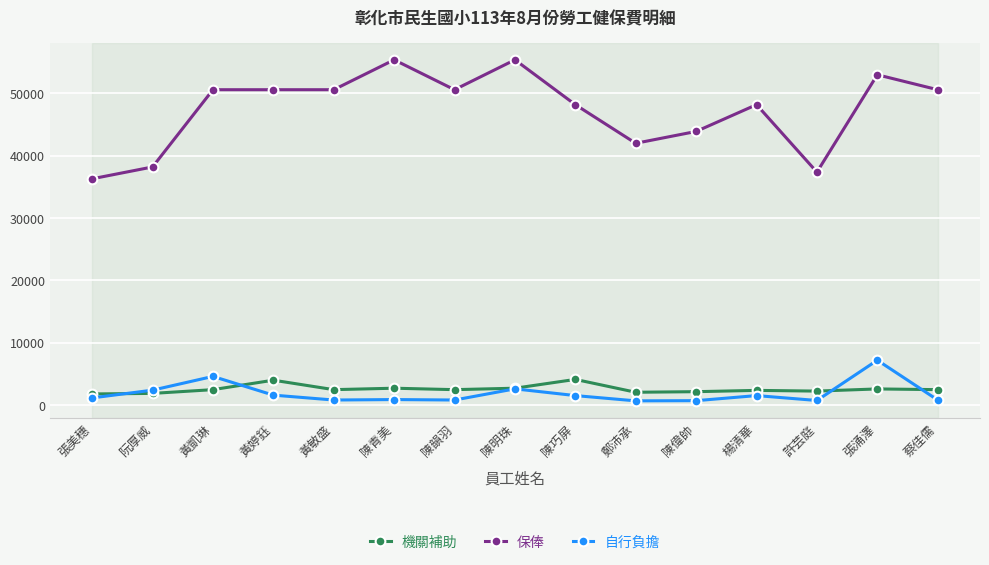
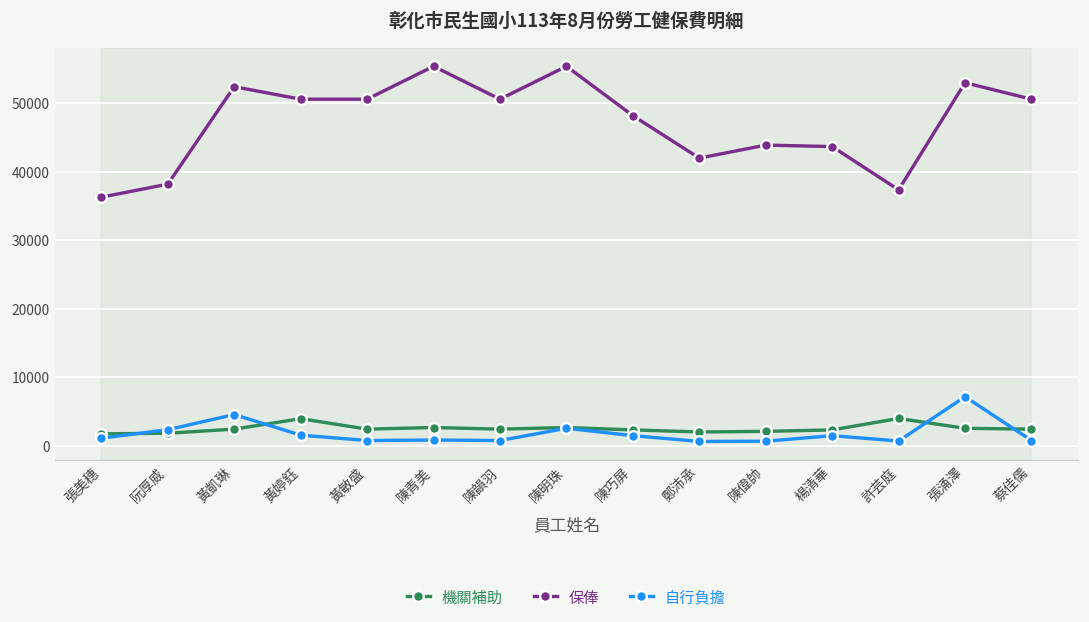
  {
    "機關補助": {
      "張美穗": 2000,
      "阮厚威": 2000,
      "黃凱琳": 2000,
      "黃婷鈺": 4000,
      "黃敏盛": 2000,
      "陳青美": 3000,
      "陳韻羽": 2000,
-     "陳巧屏": 4000,
+     "陳巧屏": 2000,
      "鄭沛承": 2000,
      "陳偉帥": 2000,
      "楊清華": 2000,
-     "許芸庭": 2000,
+     "許芸庭": 4000,
      "張涌澤": 3000,
      "蔡佳儒": 2000
    },
    "保俸": {
      "張美穗": 36000,
      "阮厚威": 38000,
-     "黃凱琳": 51000,
+     "黃凱琳": 52000,
      "黃婷鈺": 51000,
      "黃敏盛": 51000,
      "陳青美": 55000,
      "陳韻羽": 51000,
      "陳明珠": 55000,
      "陳巧屏": 48000,
      "鄭沛承": 42000,
      "陳偉帥": 44000,
-     "楊清華": 48000,
+     "楊清華": 44000,
      "許芸庭": 37000,
      "張涌澤": 53000,
      "蔡佳儒": 51000
    },
    "自行負擔": {
      "張美穗": 1000,
      "阮厚威": 2000,
      "黃凱琳": 5000,
      "黃婷鈺": 2000,
      "黃敏盛": 1000,
      "陳青美": 1000,
      "陳韻羽": 1000,
      "陳巧屏": 1000,
      "鄭沛承": 1000,
      "陳偉帥": 1000,
      "楊清華": 1000,
      "許芸庭": 1000,
      "張涌澤": 7000,
      "蔡佳儒": 1000
    }
  }
